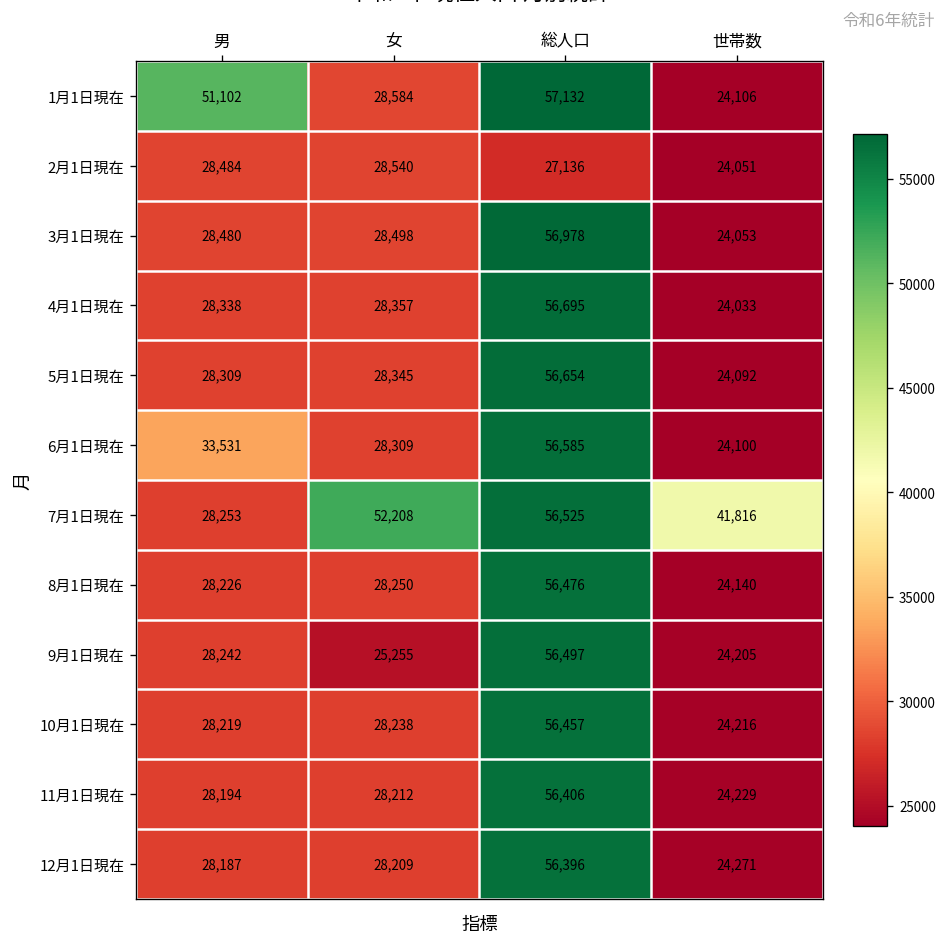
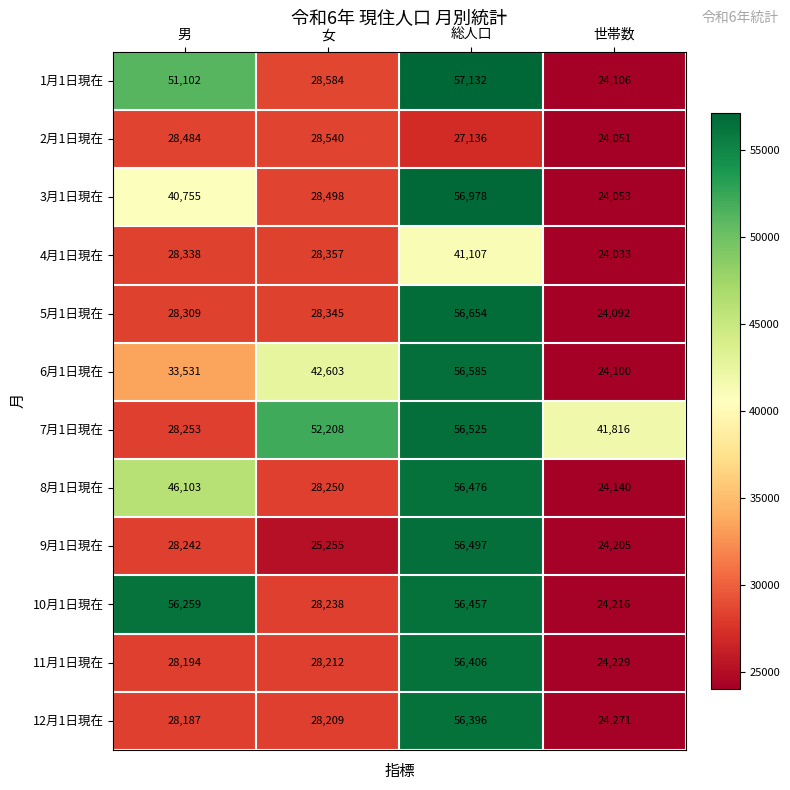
  {
    "1月1日現在": {
      "男": "51,102",
      "女": "28,584",
      "総人口": "57,132",
      "世帯数": "24,106"
    },
    "2月1日現在": {
      "男": "28,484",
      "女": "28,540",
      "総人口": "27,136",
      "世帯数": "24,051"
    },
    "3月1日現在": {
-     "男": "28,480",
+     "男": "40,755",
      "女": "28,498",
      "総人口": "56,978",
      "世帯数": "24,053"
    },
    "4月1日現在": {
      "男": "28,338",
      "女": "28,357",
-     "総人口": "56,695",
+     "総人口": "41,107",
      "世帯数": "24,033"
    },
    "5月1日現在": {
      "男": "28,309",
      "女": "28,345",
      "総人口": "56,654",
      "世帯数": "24,092"
    },
    "6月1日現在": {
      "男": "33,531",
-     "女": "28,309",
+     "女": "42,603",
      "総人口": "56,585",
      "世帯数": "24,100"
    },
    "7月1日現在": {
      "男": "28,253",
      "女": "52,208",
      "総人口": "56,525",
      "世帯数": "41,816"
    },
    "8月1日現在": {
-     "男": "28,226",
+     "男": "46,103",
      "女": "28,250",
      "総人口": "56,476",
      "世帯数": "24,140"
    },
    "9月1日現在": {
      "男": "28,242",
      "女": "25,255",
      "総人口": "56,497",
      "世帯数": "24,205"
    },
    "10月1日現在": {
-     "男": "28,219",
+     "男": "56,259",
      "女": "28,238",
      "総人口": "56,457",
      "世帯数": "24,216"
    },
    "11月1日現在": {
      "男": "28,194",
      "女": "28,212",
      "総人口": "56,406",
      "世帯数": "24,229"
    },
    "12月1日現在": {
      "男": "28,187",
      "女": "28,209",
      "総人口": "56,396",
      "世帯数": "24,271"
    }
  }
